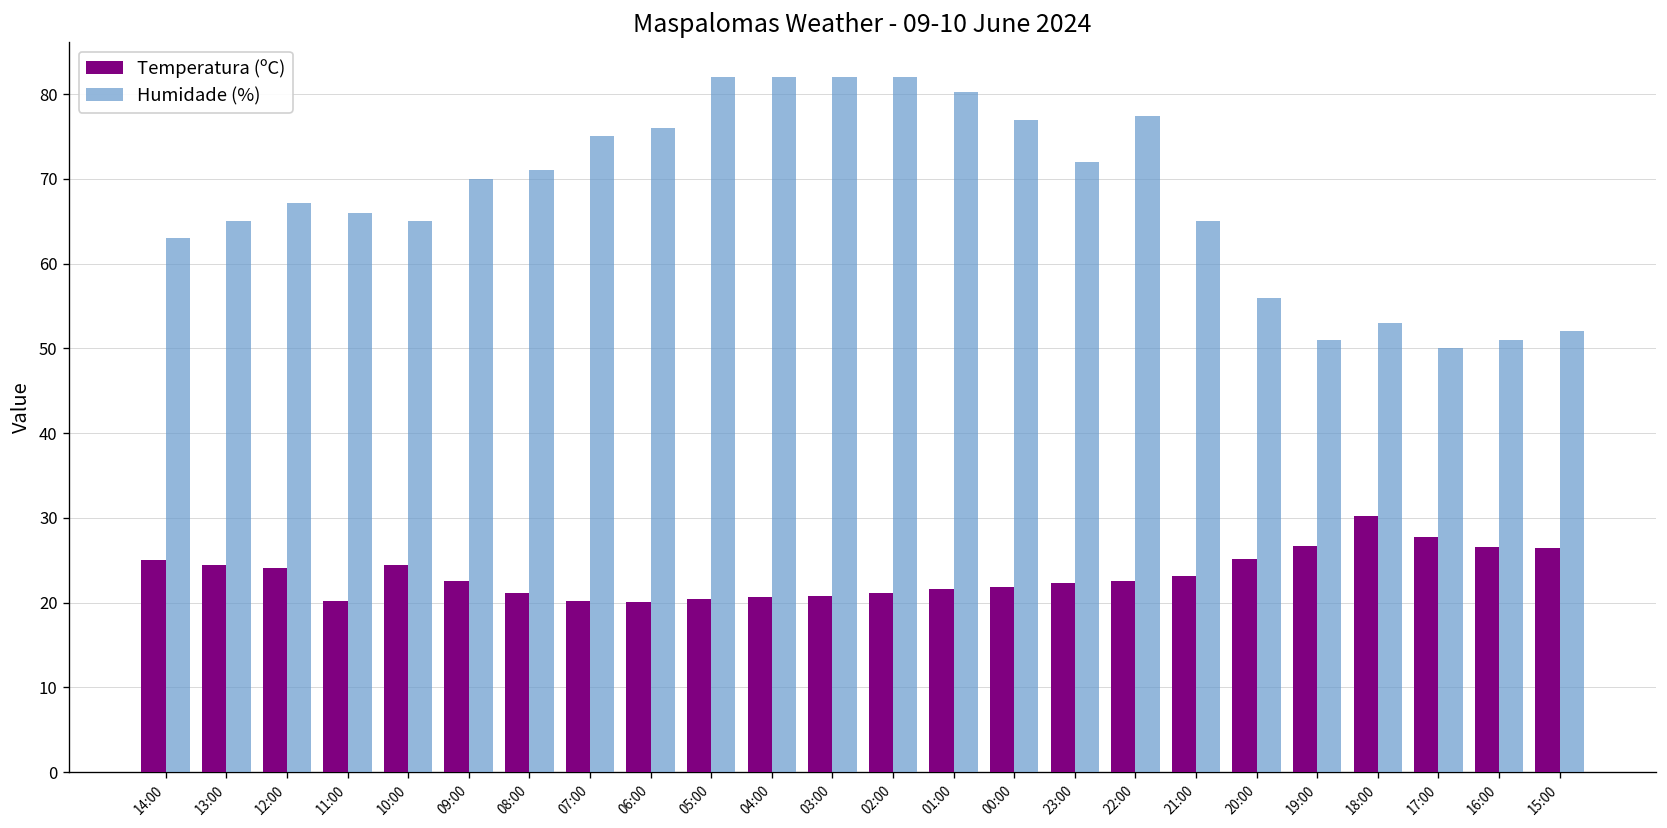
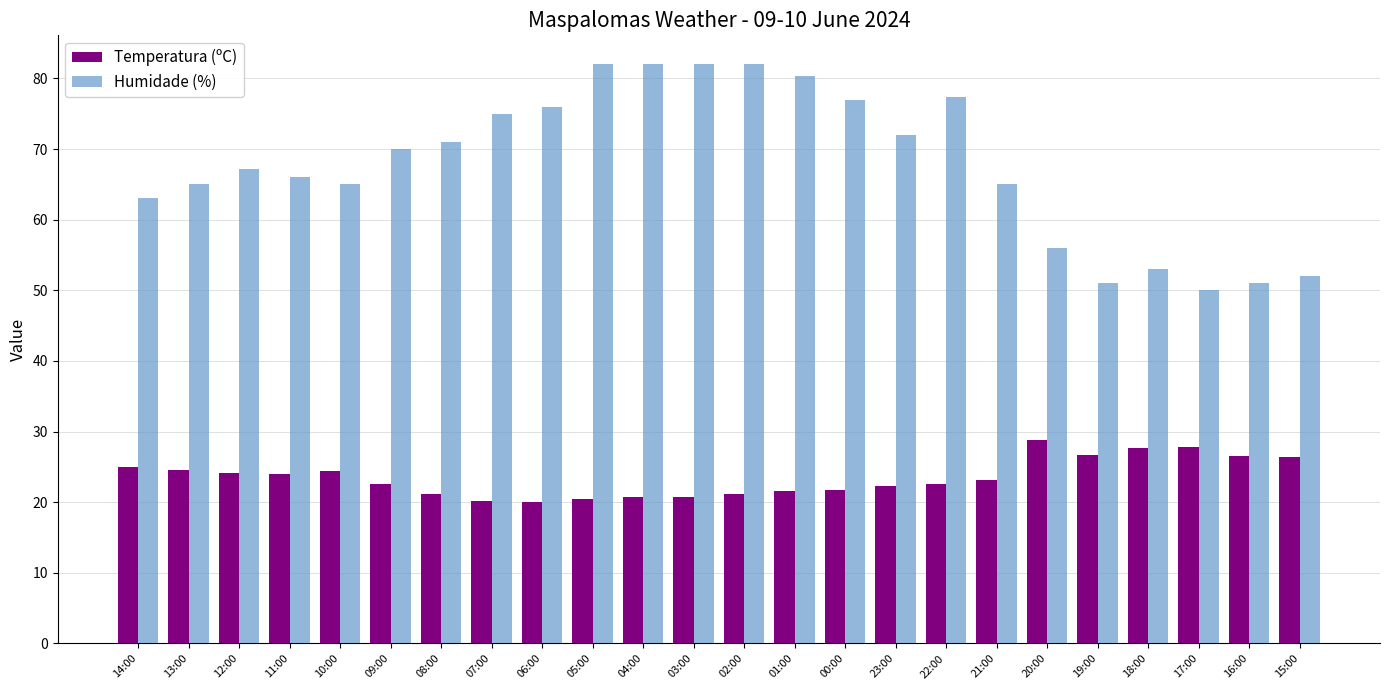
  {
    "Temperatura (ºC)": {
      "14:00": 25,
      "13:00": 25,
      "12:00": 24,
-     "11:00": 20,
+     "11:00": 24,
      "10:00": 24,
      "09:00": 23,
      "08:00": 21,
      "07:00": 20,
      "06:00": 20,
      "05:00": 20,
      "04:00": 21,
      "03:00": 21,
      "02:00": 21,
      "01:00": 22,
      "00:00": 22,
      "23:00": 22,
      "22:00": 23,
      "21:00": 23,
-     "20:00": 25,
+     "20:00": 29,
      "19:00": 27,
-     "18:00": 30,
+     "18:00": 28,
      "17:00": 28,
      "16:00": 27,
      "15:00": 26
    },
    "Humidade (%)": {
      "14:00": 63,
      "13:00": 65,
      "12:00": 67,
      "11:00": 66,
      "10:00": 65,
      "09:00": 70,
      "08:00": 71,
      "07:00": 75,
      "06:00": 76,
      "05:00": 82,
      "04:00": 82,
      "03:00": 82,
      "02:00": 82,
      "01:00": 80,
      "00:00": 77,
      "23:00": 72,
      "22:00": 77,
      "21:00": 65,
      "20:00": 56,
      "19:00": 51,
      "18:00": 53,
      "17:00": 50,
      "16:00": 51,
      "15:00": 52
    }
  }
